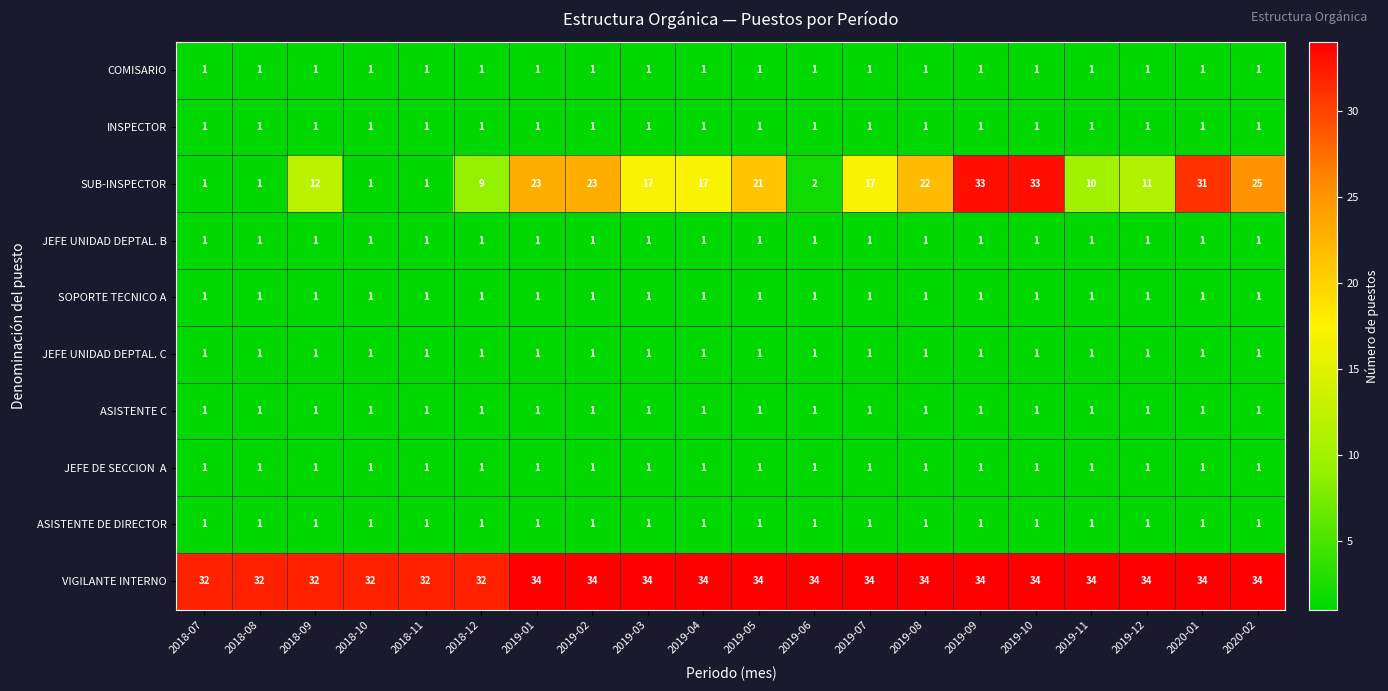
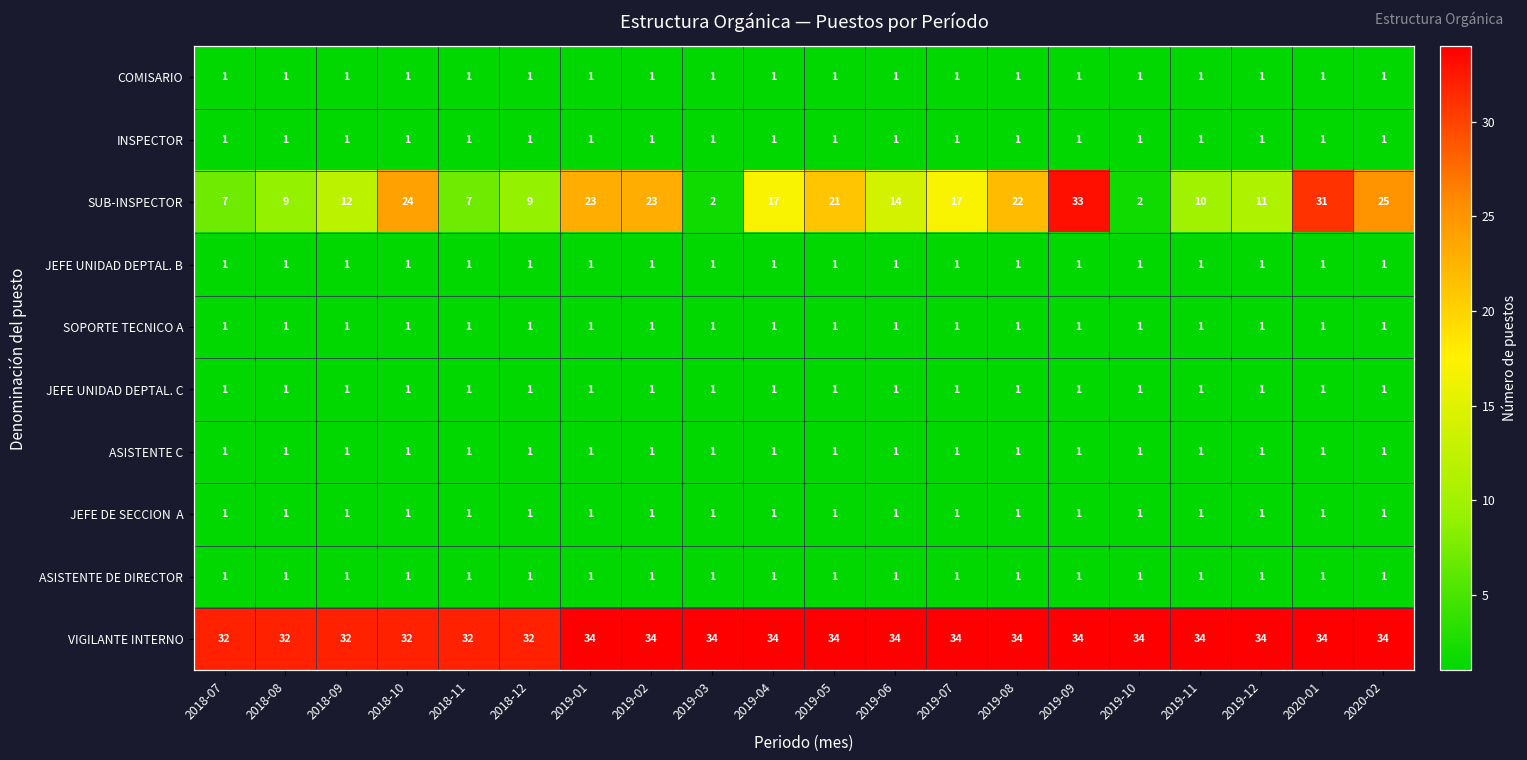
  {
    "COMISARIO": {
      "2018-07": 1,
      "2018-08": 1,
      "2018-09": 1,
      "2018-10": 1,
      "2018-11": 1,
      "2018-12": 1,
      "2019-01": 1,
      "2019-02": 1,
      "2019-03": 1,
      "2019-04": 1,
      "2019-05": 1,
      "2019-06": 1,
      "2019-07": 1,
      "2019-08": 1,
      "2019-09": 1,
      "2019-10": 1,
      "2019-11": 1,
      "2019-12": 1,
      "2020-01": 1,
      "2020-02": 1
    },
    "INSPECTOR": {
      "2018-07": 1,
      "2018-08": 1,
      "2018-09": 1,
      "2018-10": 1,
      "2018-11": 1,
      "2018-12": 1,
      "2019-01": 1,
      "2019-02": 1,
      "2019-03": 1,
      "2019-04": 1,
      "2019-05": 1,
      "2019-06": 1,
      "2019-07": 1,
      "2019-08": 1,
      "2019-09": 1,
      "2019-10": 1,
      "2019-11": 1,
      "2019-12": 1,
      "2020-01": 1,
      "2020-02": 1
    },
    "SUB-INSPECTOR": {
-     "2018-07": 1,
-     "2018-08": 1,
+     "2018-07": 7,
+     "2018-08": 9,
      "2018-09": 12,
-     "2018-10": 1,
-     "2018-11": 1,
+     "2018-10": 24,
+     "2018-11": 7,
      "2018-12": 9,
      "2019-01": 23,
      "2019-02": 23,
-     "2019-03": 17,
+     "2019-03": 2,
      "2019-04": 17,
      "2019-05": 21,
-     "2019-06": 2,
+     "2019-06": 14,
      "2019-07": 17,
      "2019-08": 22,
      "2019-09": 33,
-     "2019-10": 33,
+     "2019-10": 2,
      "2019-11": 10,
      "2019-12": 11,
      "2020-01": 31,
      "2020-02": 25
    },
    "JEFE UNIDAD DEPTAL. B": {
      "2018-07": 1,
      "2018-08": 1,
      "2018-09": 1,
      "2018-10": 1,
      "2018-11": 1,
      "2018-12": 1,
      "2019-01": 1,
      "2019-02": 1,
      "2019-03": 1,
      "2019-04": 1,
      "2019-05": 1,
      "2019-06": 1,
      "2019-07": 1,
      "2019-08": 1,
      "2019-09": 1,
      "2019-10": 1,
      "2019-11": 1,
      "2019-12": 1,
      "2020-01": 1,
      "2020-02": 1
    },
    "SOPORTE TECNICO A": {
      "2018-07": 1,
      "2018-08": 1,
      "2018-09": 1,
      "2018-10": 1,
      "2018-11": 1,
      "2018-12": 1,
      "2019-01": 1,
      "2019-02": 1,
      "2019-03": 1,
      "2019-04": 1,
      "2019-05": 1,
      "2019-06": 1,
      "2019-07": 1,
      "2019-08": 1,
      "2019-09": 1,
      "2019-10": 1,
      "2019-11": 1,
      "2019-12": 1,
      "2020-01": 1,
      "2020-02": 1
    },
    "JEFE UNIDAD DEPTAL. C": {
      "2018-07": 1,
      "2018-08": 1,
      "2018-09": 1,
      "2018-10": 1,
      "2018-11": 1,
      "2018-12": 1,
      "2019-01": 1,
      "2019-02": 1,
      "2019-03": 1,
      "2019-04": 1,
      "2019-05": 1,
      "2019-06": 1,
      "2019-07": 1,
      "2019-08": 1,
      "2019-09": 1,
      "2019-10": 1,
      "2019-11": 1,
      "2019-12": 1,
      "2020-01": 1,
      "2020-02": 1
    },
    "ASISTENTE C": {
      "2018-07": 1,
      "2018-08": 1,
      "2018-09": 1,
      "2018-10": 1,
      "2018-11": 1,
      "2018-12": 1,
      "2019-01": 1,
      "2019-02": 1,
      "2019-03": 1,
      "2019-04": 1,
      "2019-05": 1,
      "2019-06": 1,
      "2019-07": 1,
      "2019-08": 1,
      "2019-09": 1,
      "2019-10": 1,
      "2019-11": 1,
      "2019-12": 1,
      "2020-01": 1,
      "2020-02": 1
    },
    "JEFE DE SECCION A": {
      "2018-07": 1,
      "2018-08": 1,
      "2018-09": 1,
      "2018-10": 1,
      "2018-11": 1,
      "2018-12": 1,
      "2019-01": 1,
      "2019-02": 1,
      "2019-03": 1,
      "2019-04": 1,
      "2019-05": 1,
      "2019-06": 1,
      "2019-07": 1,
      "2019-08": 1,
      "2019-09": 1,
      "2019-10": 1,
      "2019-11": 1,
      "2019-12": 1,
      "2020-01": 1,
      "2020-02": 1
    },
    "ASISTENTE DE DIRECTOR": {
      "2018-07": 1,
      "2018-08": 1,
      "2018-09": 1,
      "2018-10": 1,
      "2018-11": 1,
      "2018-12": 1,
      "2019-01": 1,
      "2019-02": 1,
      "2019-03": 1,
      "2019-04": 1,
      "2019-05": 1,
      "2019-06": 1,
      "2019-07": 1,
      "2019-08": 1,
      "2019-09": 1,
      "2019-10": 1,
      "2019-11": 1,
      "2019-12": 1,
      "2020-01": 1,
      "2020-02": 1
    },
    "VIGILANTE INTERNO": {
      "2018-07": 32,
      "2018-08": 32,
      "2018-09": 32,
      "2018-10": 32,
      "2018-11": 32,
      "2018-12": 32,
      "2019-01": 34,
      "2019-02": 34,
      "2019-03": 34,
      "2019-04": 34,
      "2019-05": 34,
      "2019-06": 34,
      "2019-07": 34,
      "2019-08": 34,
      "2019-09": 34,
      "2019-10": 34,
      "2019-11": 34,
      "2019-12": 34,
      "2020-01": 34,
      "2020-02": 34
    }
  }
